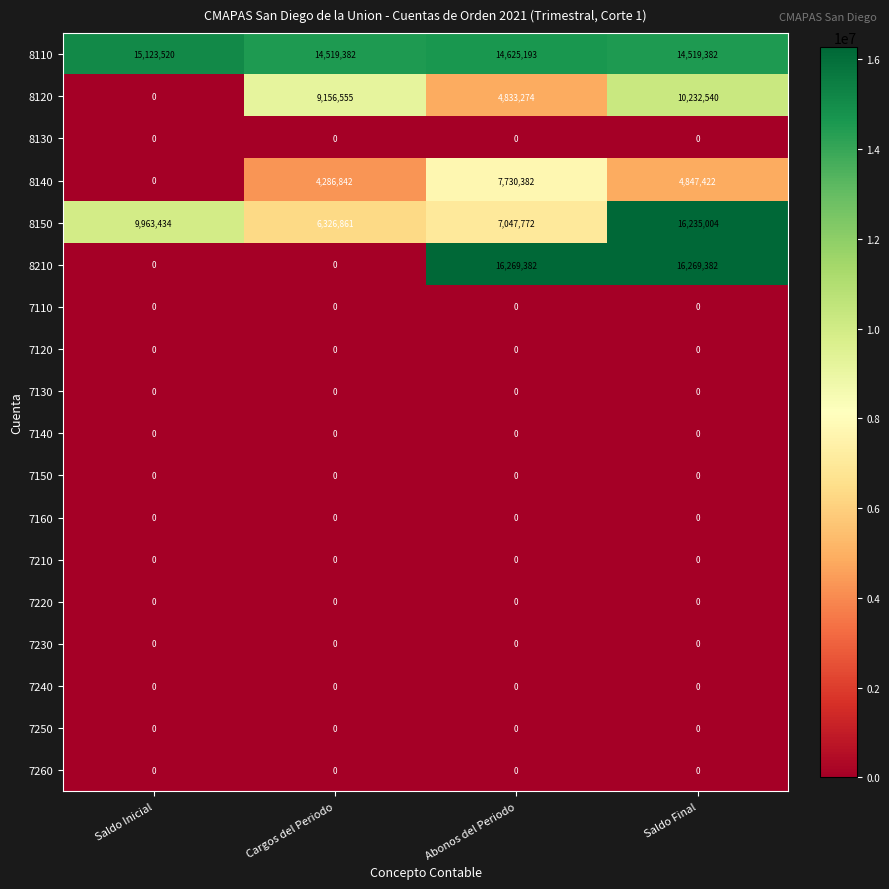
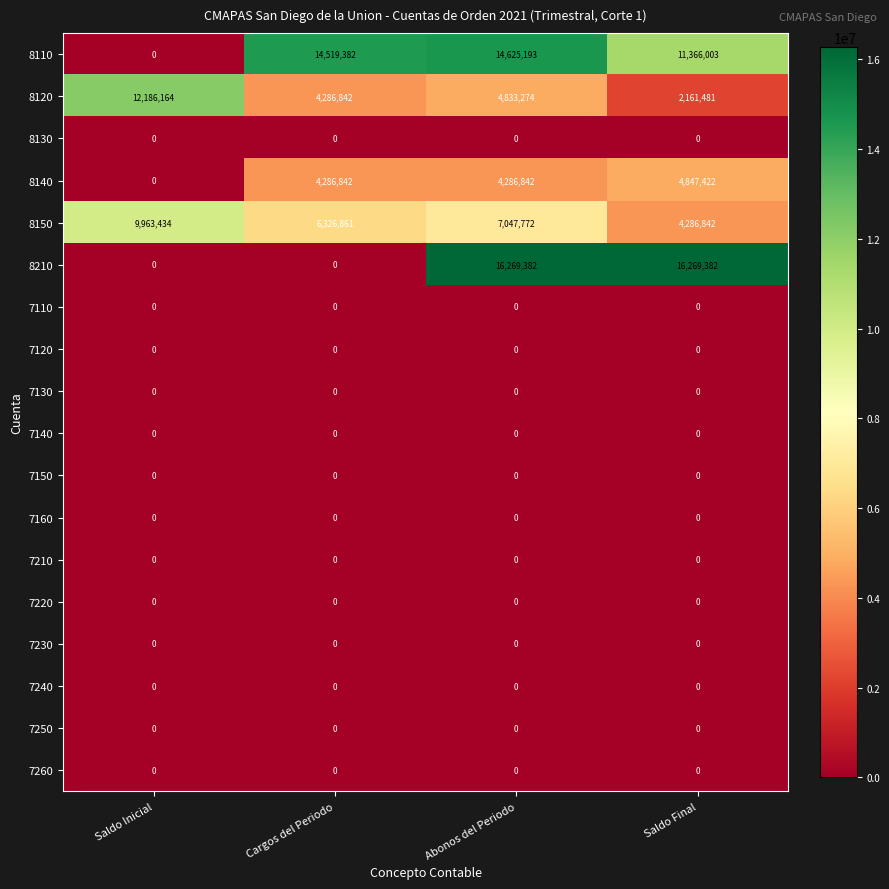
  {
    "8110": {
-     "Saldo Inicial": "15,123,520",
+     "Saldo Inicial": "0",
      "Cargos del Periodo": "14,519,382",
      "Abonos del Periodo": "14,625,193",
-     "Saldo Final": "14,519,382"
+     "Saldo Final": "11,366,003"
    },
    "8120": {
-     "Saldo Inicial": "0",
-     "Cargos del Periodo": "9,156,555",
+     "Saldo Inicial": "12,186,164",
+     "Cargos del Periodo": "4,286,842",
      "Abonos del Periodo": "4,833,274",
-     "Saldo Final": "10,232,540"
+     "Saldo Final": "2,161,481"
    },
    "8130": {
      "Saldo Inicial": "0",
      "Cargos del Periodo": "0",
      "Abonos del Periodo": "0",
      "Saldo Final": "0"
    },
    "8140": {
      "Saldo Inicial": "0",
      "Cargos del Periodo": "4,286,842",
-     "Abonos del Periodo": "7,730,382",
+     "Abonos del Periodo": "4,286,842",
      "Saldo Final": "4,847,422"
    },
    "8150": {
      "Saldo Inicial": "9,963,434",
      "Cargos del Periodo": "6,326,861",
      "Abonos del Periodo": "7,047,772",
-     "Saldo Final": "16,235,004"
+     "Saldo Final": "4,286,842"
    },
    "8210": {
      "Saldo Inicial": "0",
      "Cargos del Periodo": "0",
      "Abonos del Periodo": "16,269,382",
      "Saldo Final": "16,269,382"
    },
    "7110": {
      "Saldo Inicial": "0",
      "Cargos del Periodo": "0",
      "Abonos del Periodo": "0",
      "Saldo Final": "0"
    },
    "7120": {
      "Saldo Inicial": "0",
      "Cargos del Periodo": "0",
      "Abonos del Periodo": "0",
      "Saldo Final": "0"
    },
    "7130": {
      "Saldo Inicial": "0",
      "Cargos del Periodo": "0",
      "Abonos del Periodo": "0",
      "Saldo Final": "0"
    },
    "7140": {
      "Saldo Inicial": "0",
      "Cargos del Periodo": "0",
      "Abonos del Periodo": "0",
      "Saldo Final": "0"
    },
    "7150": {
      "Saldo Inicial": "0",
      "Cargos del Periodo": "0",
      "Abonos del Periodo": "0",
      "Saldo Final": "0"
    },
    "7160": {
      "Saldo Inicial": "0",
      "Cargos del Periodo": "0",
      "Abonos del Periodo": "0",
      "Saldo Final": "0"
    },
    "7210": {
      "Saldo Inicial": "0",
      "Cargos del Periodo": "0",
      "Abonos del Periodo": "0",
      "Saldo Final": "0"
    },
    "7220": {
      "Saldo Inicial": "0",
      "Cargos del Periodo": "0",
      "Abonos del Periodo": "0",
      "Saldo Final": "0"
    },
    "7230": {
      "Saldo Inicial": "0",
      "Cargos del Periodo": "0",
      "Abonos del Periodo": "0",
      "Saldo Final": "0"
    },
    "7240": {
      "Saldo Inicial": "0",
      "Cargos del Periodo": "0",
      "Abonos del Periodo": "0",
      "Saldo Final": "0"
    },
    "7250": {
      "Saldo Inicial": "0",
      "Cargos del Periodo": "0",
      "Abonos del Periodo": "0",
      "Saldo Final": "0"
    },
    "7260": {
      "Saldo Inicial": "0",
      "Cargos del Periodo": "0",
      "Abonos del Periodo": "0",
      "Saldo Final": "0"
    }
  }
